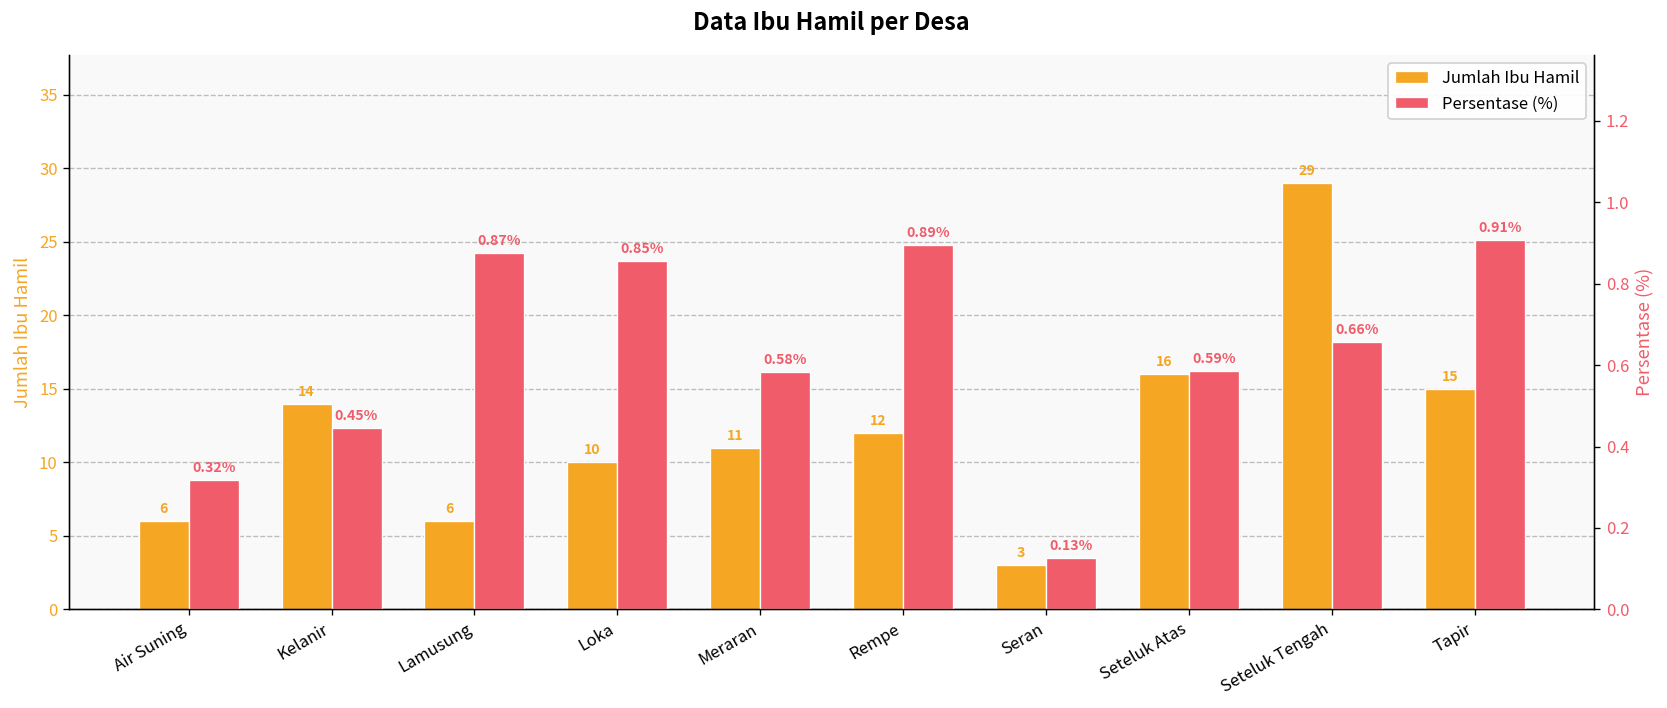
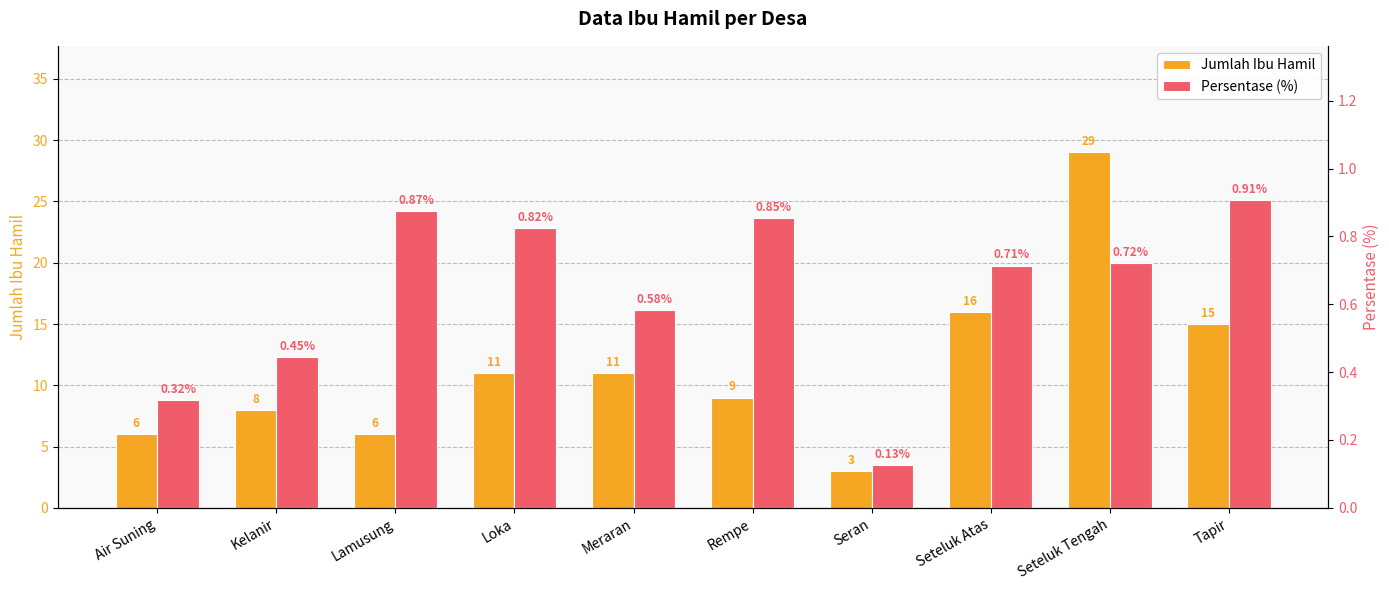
  {
    "Jumlah Ibu Hamil": {
      "Air Suning": "6",
-     "Kelanir": "14",
+     "Kelanir": "8",
      "Lamusung": "6",
-     "Loka": "10",
+     "Loka": "11",
      "Meraran": "11",
-     "Rempe": "12",
+     "Rempe": "9",
      "Seran": "3",
      "Seteluk Atas": "16",
      "Seteluk Tengah": "29",
      "Tapir": "15"
    },
    "Persentase (%)": {
      "Air Suning": "0.32%",
      "Kelanir": "0.45%",
      "Lamusung": "0.87%",
-     "Loka": "0.85%",
+     "Loka": "0.82%",
      "Meraran": "0.58%",
-     "Rempe": "0.89%",
+     "Rempe": "0.85%",
      "Seran": "0.13%",
-     "Seteluk Atas": "0.59%",
-     "Seteluk Tengah": "0.66%",
+     "Seteluk Atas": "0.71%",
+     "Seteluk Tengah": "0.72%",
      "Tapir": "0.91%"
    }
  }
